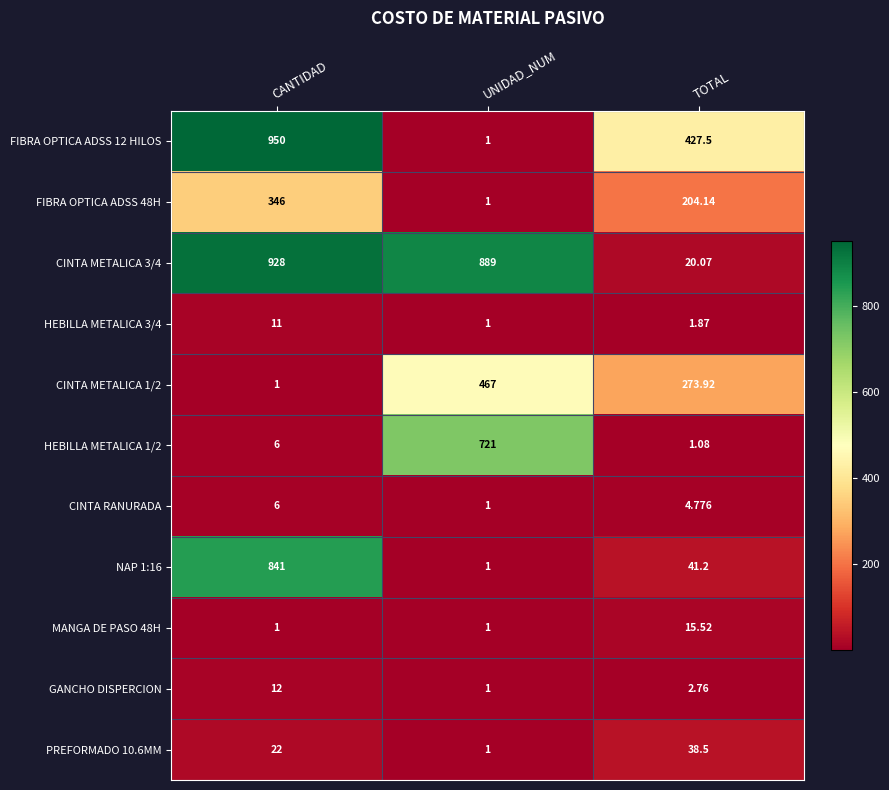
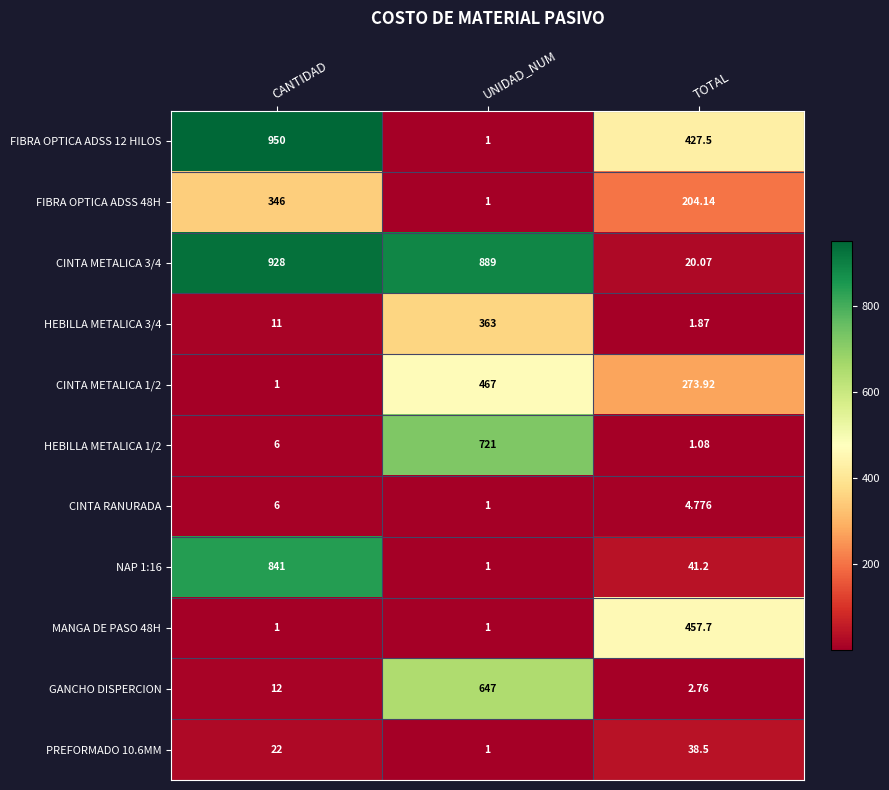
  {
    "FIBRA OPTICA ADSS 12 HILOS": {
      "CANTIDAD": 950,
      "UNIDAD_NUM": 1,
      "TOTAL": 427.5
    },
    "FIBRA OPTICA ADSS 48H": {
      "CANTIDAD": 346,
      "UNIDAD_NUM": 1,
      "TOTAL": 204.14
    },
    "CINTA METALICA 3/4": {
      "CANTIDAD": 928,
      "UNIDAD_NUM": 889,
      "TOTAL": 20.07
    },
    "HEBILLA METALICA 3/4": {
      "CANTIDAD": 11,
-     "UNIDAD_NUM": 1,
+     "UNIDAD_NUM": 363,
      "TOTAL": 1.87
    },
    "CINTA METALICA 1/2": {
      "CANTIDAD": 1,
      "UNIDAD_NUM": 467,
      "TOTAL": 273.92
    },
    "HEBILLA METALICA 1/2": {
      "CANTIDAD": 6,
      "UNIDAD_NUM": 721,
      "TOTAL": 1.08
    },
    "CINTA RANURADA": {
      "CANTIDAD": 6,
      "UNIDAD_NUM": 1,
      "TOTAL": 4.776
    },
    "NAP 1:16": {
      "CANTIDAD": 841,
      "UNIDAD_NUM": 1,
      "TOTAL": 41.2
    },
    "MANGA DE PASO 48H": {
      "CANTIDAD": 1,
      "UNIDAD_NUM": 1,
-     "TOTAL": 15.52
+     "TOTAL": 457.7
    },
    "GANCHO DISPERCION": {
      "CANTIDAD": 12,
-     "UNIDAD_NUM": 1,
+     "UNIDAD_NUM": 647,
      "TOTAL": 2.76
    },
    "PREFORMADO 10.6MM": {
      "CANTIDAD": 22,
      "UNIDAD_NUM": 1,
      "TOTAL": 38.5
    }
  }
